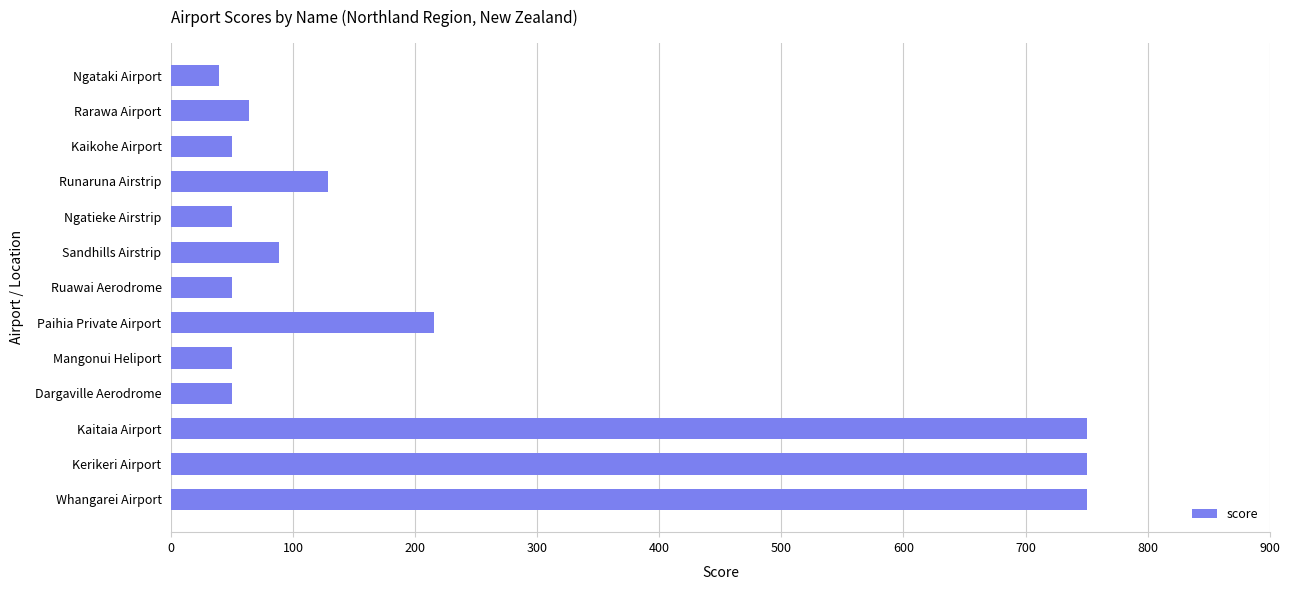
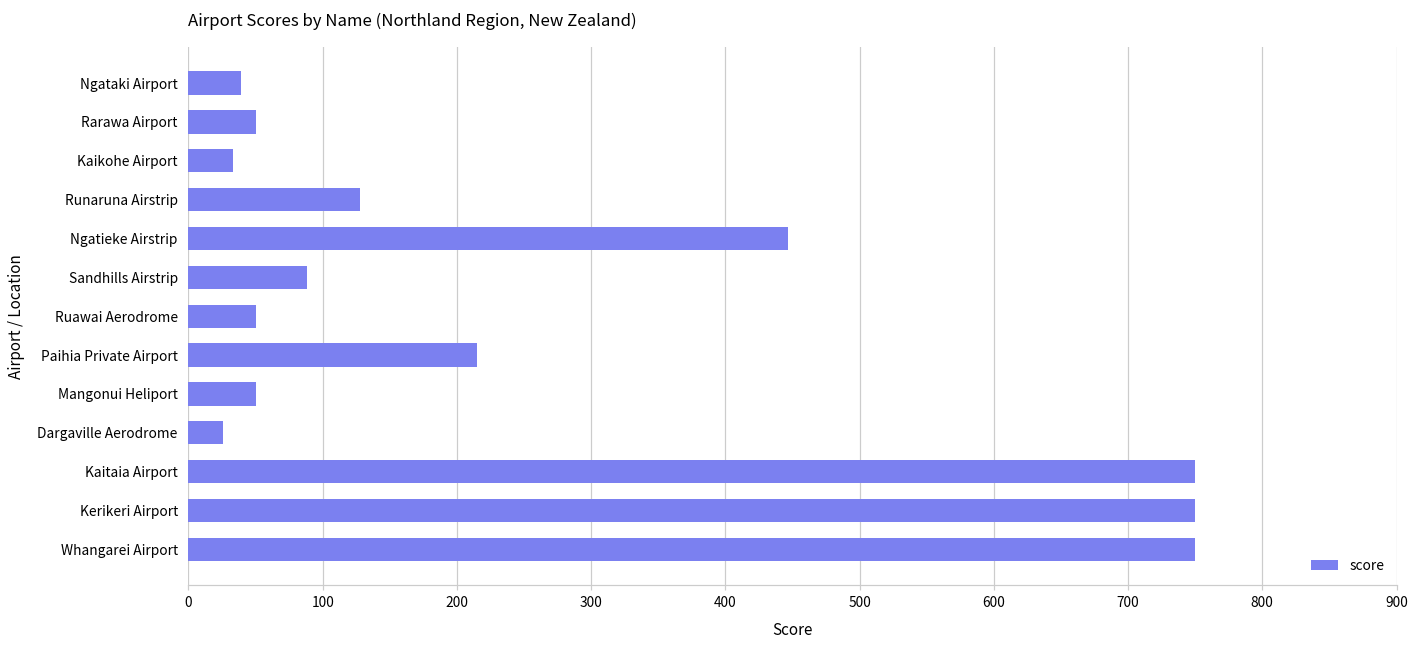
  {
    "Ngataki Airport": 39,
-   "Rarawa Airport": 64,
-   "Kaikohe Airport": 50,
+   "Rarawa Airport": 50,
+   "Kaikohe Airport": 33,
    "Runaruna Airstrip": 128,
-   "Ngatieke Airstrip": 50,
+   "Ngatieke Airstrip": 447,
    "Sandhills Airstrip": 88,
    "Ruawai Aerodrome": 50,
    "Paihia Private Airport": 215,
    "Mangonui Heliport": 50,
-   "Dargaville Aerodrome": 50,
+   "Dargaville Aerodrome": 26,
    "Kaitaia Airport": 750,
    "Kerikeri Airport": 750,
    "Whangarei Airport": 750
  }
